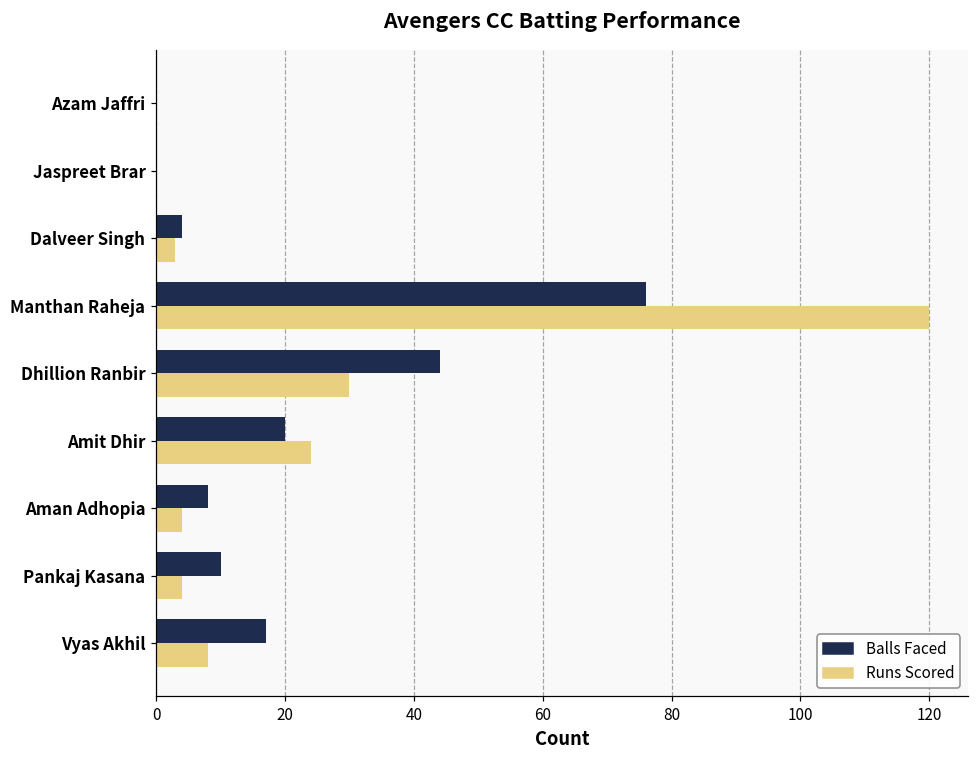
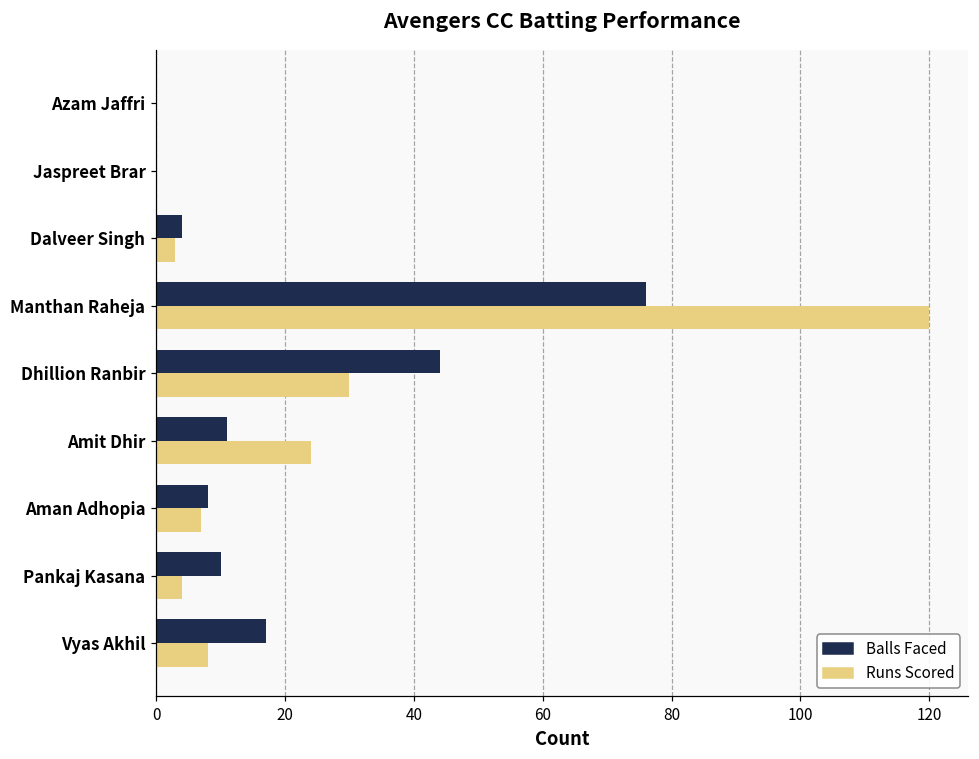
  {
    "Balls Faced": {
      "Azam Jaffri": 0,
      "Jaspreet Brar": 0,
      "Dalveer Singh": 4,
      "Manthan Raheja": 76,
      "Dhillion Ranbir": 44,
-     "Amit Dhir": 20,
+     "Amit Dhir": 11,
      "Aman Adhopia": 8,
      "Pankaj Kasana": 10,
      "Vyas Akhil": 17
    },
    "Runs Scored": {
      "Azam Jaffri": 0,
      "Jaspreet Brar": 0,
      "Dalveer Singh": 3,
      "Manthan Raheja": 120,
      "Dhillion Ranbir": 30,
      "Amit Dhir": 24,
-     "Aman Adhopia": 4,
+     "Aman Adhopia": 7,
      "Pankaj Kasana": 4,
      "Vyas Akhil": 8
    }
  }
